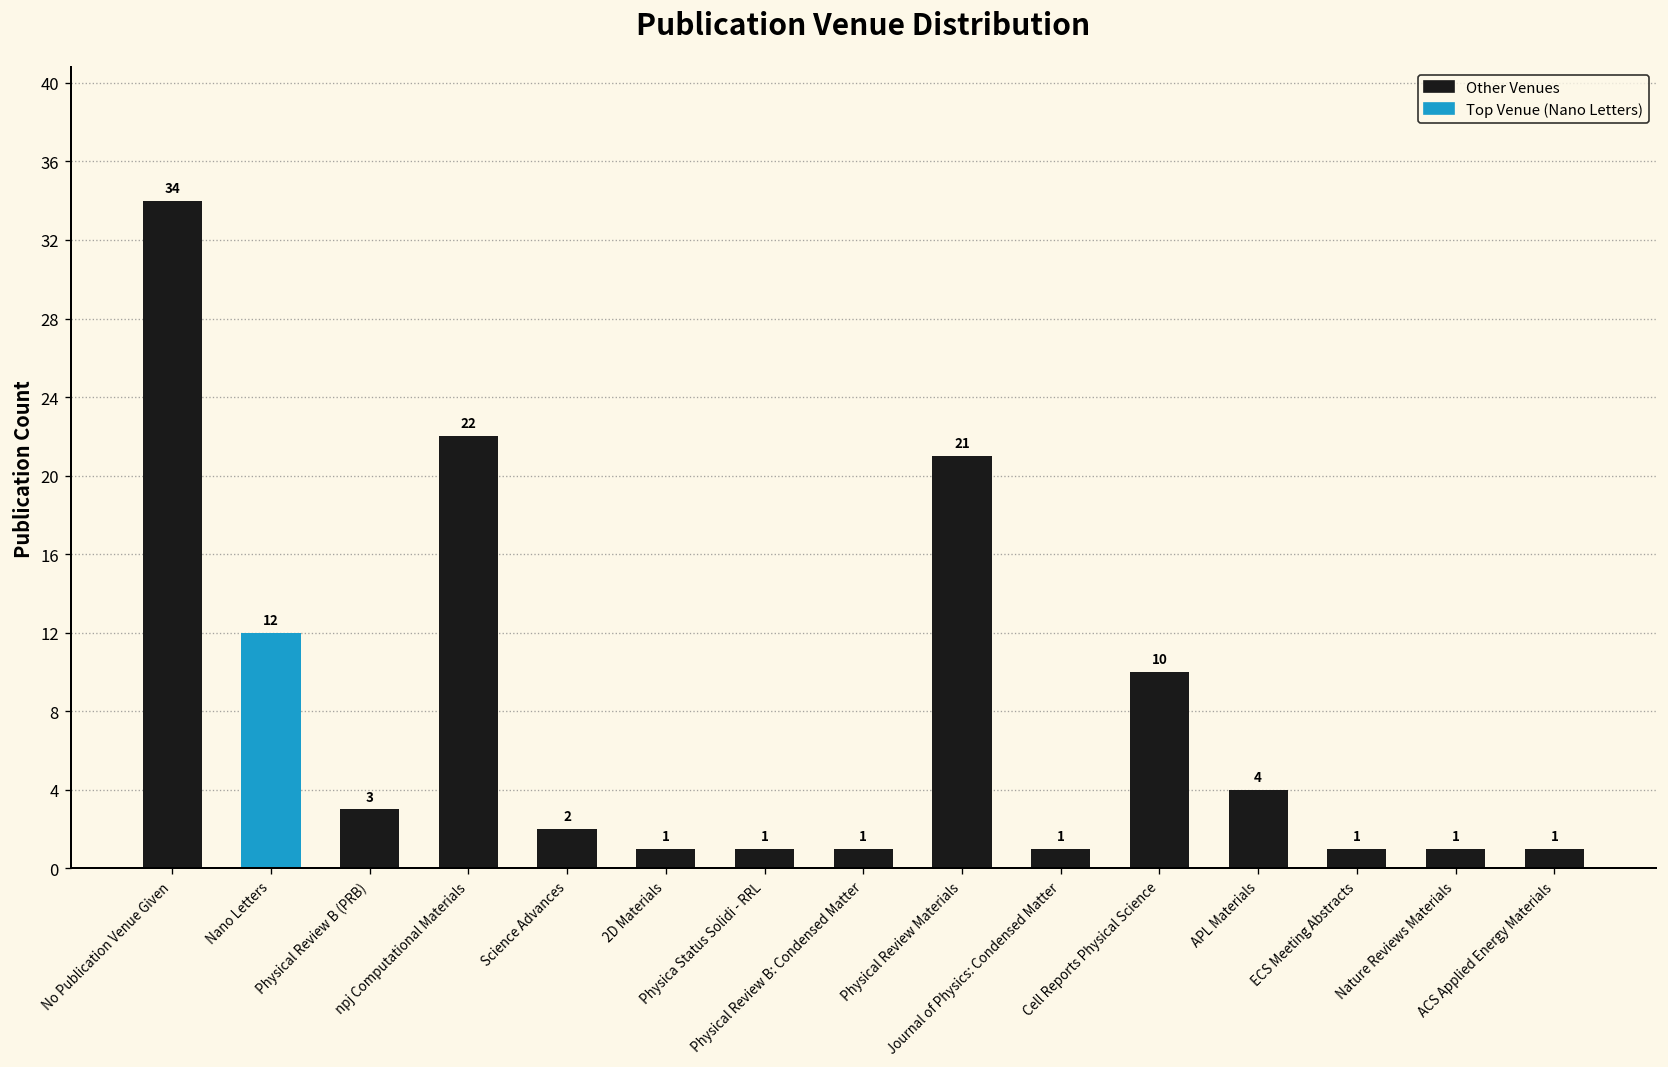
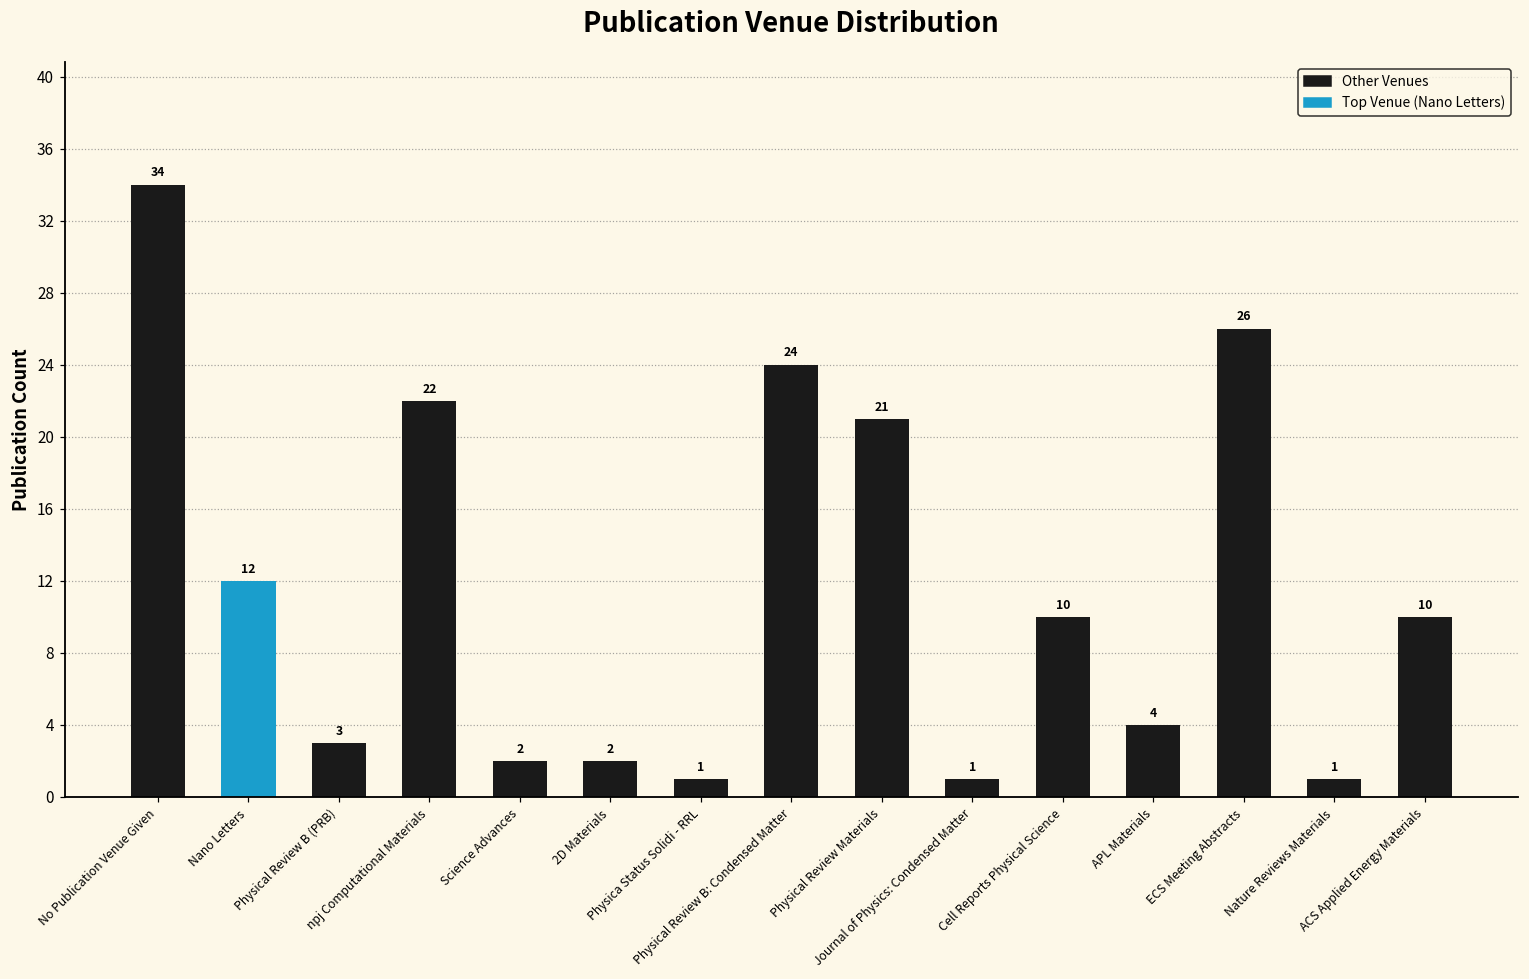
  {
    "No Publication Venue Given": 34,
    "Nano Letters": 12,
    "Physical Review B (PRB)": 3,
    "npj Computational Materials": 22,
    "Science Advances": 2,
-   "2D Materials": 1,
+   "2D Materials": 2,
    "Physica Status Solidi - RRL": 1,
-   "Physical Review B: Condensed Matter": 1,
+   "Physical Review B: Condensed Matter": 24,
    "Physical Review Materials": 21,
    "Journal of Physics: Condensed Matter": 1,
    "Cell Reports Physical Science": 10,
    "APL Materials": 4,
-   "ECS Meeting Abstracts": 1,
+   "ECS Meeting Abstracts": 26,
    "Nature Reviews Materials": 1,
-   "ACS Applied Energy Materials": 1
+   "ACS Applied Energy Materials": 10
  }
